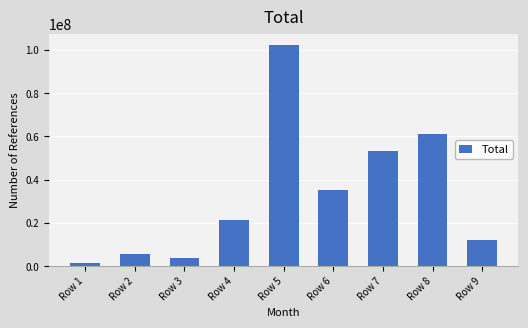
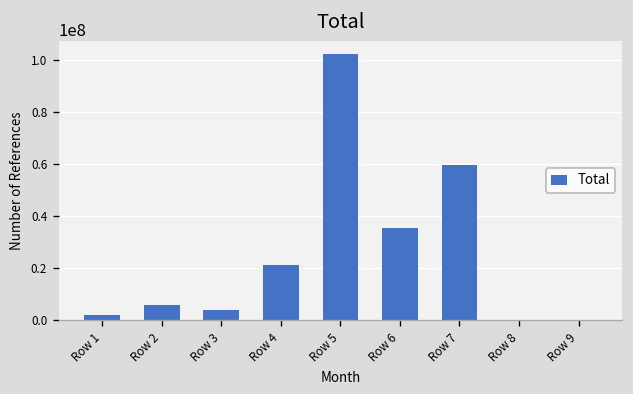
  {
    "Row 1": 2000000,
    "Row 2": 6000000,
    "Row 3": 4000000,
    "Row 4": 21000000,
    "Row 5": 102000000,
    "Row 6": 35000000,
-   "Row 7": 53000000,
-   "Row 8": 61000000,
-   "Row 9": 12000000
+   "Row 7": 60000000,
+   "Row 8": 0,
+   "Row 9": 0
  }
